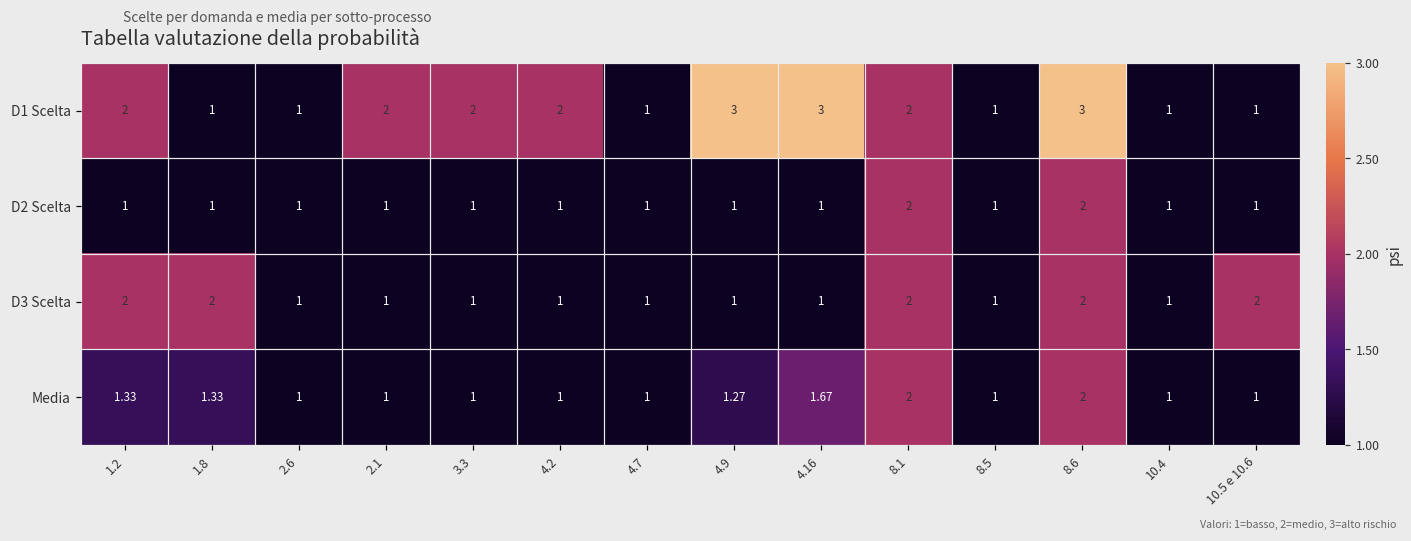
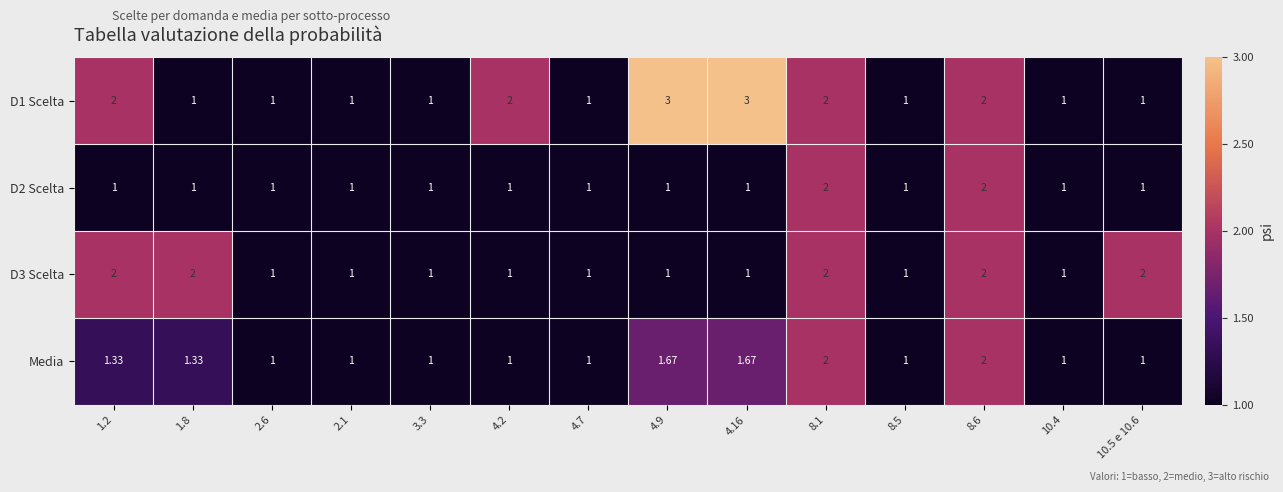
  {
    "D1 Scelta": {
      "1.2": 2,
      "1.8": 1,
      "2.6": 1,
-     "2.1": 2,
-     "3.3": 2,
+     "2.1": 1,
+     "3.3": 1,
      "4.2": 2,
      "4.7": 1,
      "4.9": 3,
      "4.16": 3,
      "8.1": 2,
      "8.5": 1,
-     "8.6": 3,
+     "8.6": 2,
      "10.4": 1,
      "10.5 e 10.6": 1
    },
    "D2 Scelta": {
      "1.2": 1,
      "1.8": 1,
      "2.6": 1,
      "2.1": 1,
      "3.3": 1,
      "4.2": 1,
      "4.7": 1,
      "4.9": 1,
      "4.16": 1,
      "8.1": 2,
      "8.5": 1,
      "8.6": 2,
      "10.4": 1,
      "10.5 e 10.6": 1
    },
    "D3 Scelta": {
      "1.2": 2,
      "1.8": 2,
      "2.6": 1,
      "2.1": 1,
      "3.3": 1,
      "4.2": 1,
      "4.7": 1,
      "4.9": 1,
      "4.16": 1,
      "8.1": 2,
      "8.5": 1,
      "8.6": 2,
      "10.4": 1,
      "10.5 e 10.6": 2
    },
    "Media": {
      "1.2": 1.33,
      "1.8": 1.33,
      "2.6": 1,
      "2.1": 1,
      "3.3": 1,
      "4.2": 1,
      "4.7": 1,
-     "4.9": 1.27,
+     "4.9": 1.67,
      "4.16": 1.67,
      "8.1": 2,
      "8.5": 1,
      "8.6": 2,
      "10.4": 1,
      "10.5 e 10.6": 1
    }
  }
